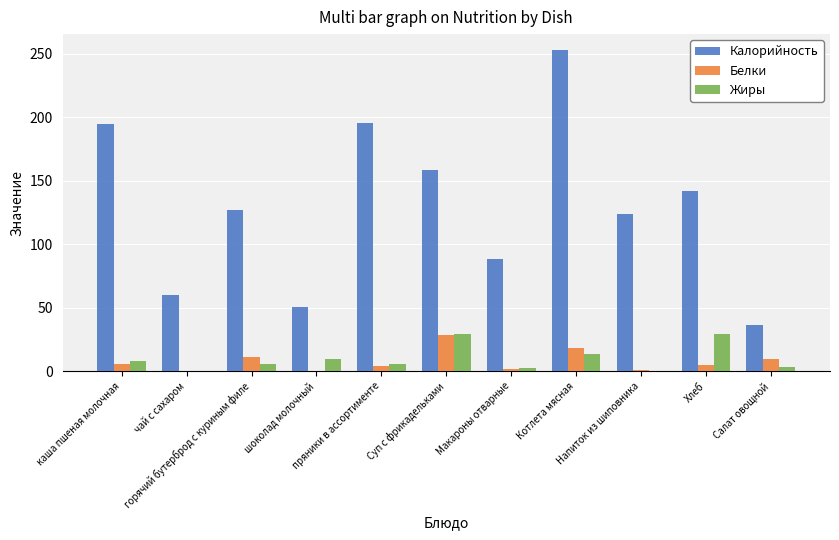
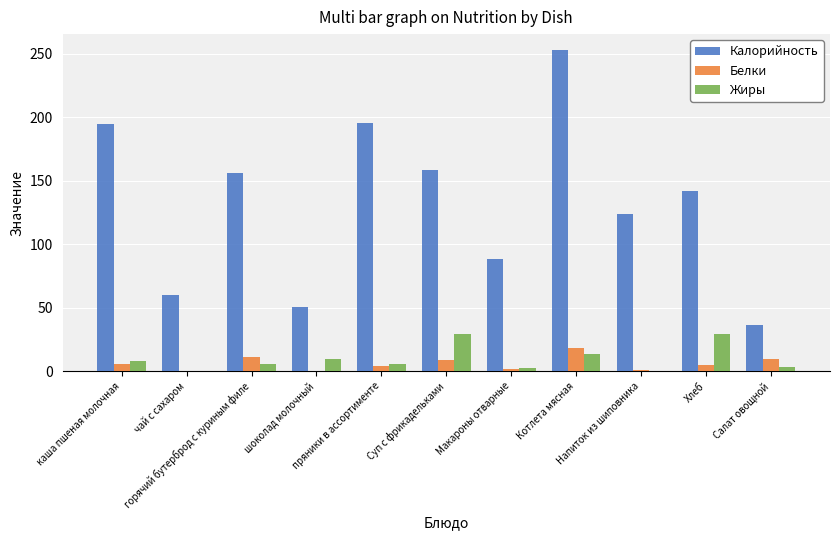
  {
    "Калорийность": {
      "каша пшеная молочная": 194,
      "чай с сахаром": 60,
-     "горячий бутерброд с куриным филе": 127,
+     "горячий бутерброд с куриным филе": 156,
      "шоколад молочный": 51,
      "пряники в ассортименте": 195,
      "Суп с фрикадельками": 159,
      "Макароны отварные": 89,
      "Котлета мясная": 253,
      "Напиток из шиповника": 124,
      "Хлеб": 142,
      "Салат овощной": 37
    },
    "Белки": {
      "каша пшеная молочная": 5,
      "горячий бутерброд с куриным филе": 11,
      "пряники в ассортименте": 4,
-     "Суп с фрикадельками": 28,
+     "Суп с фрикадельками": 9,
      "Макароны отварные": 2,
      "Котлета мясная": 18,
      "Хлеб": 5,
      "Салат овощной": 9
    },
    "Жиры": {
      "каша пшеная молочная": 8,
      "чай с сахаром": 0,
      "горячий бутерброд с куриным филе": 6,
      "шоколад молочный": 10,
      "пряники в ассортименте": 6,
      "Суп с фрикадельками": 30,
      "Макароны отварные": 3,
      "Котлета мясная": 13,
      "Хлеб": 29,
      "Салат овощной": 3
    }
  }
